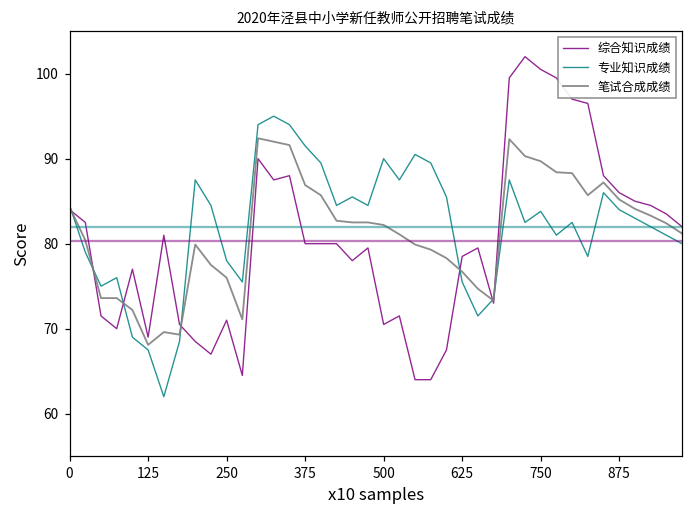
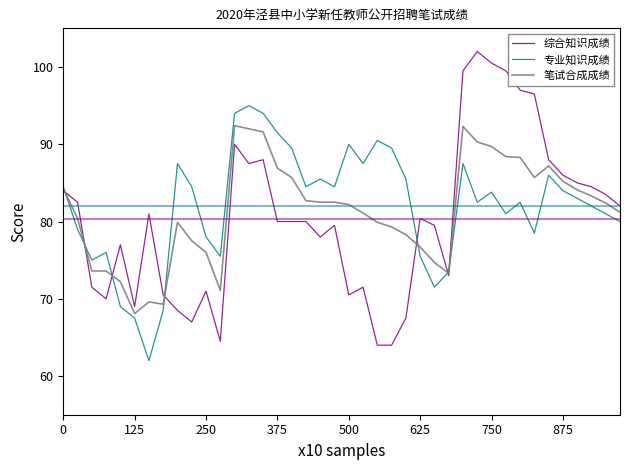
  {
    "综合知识成绩": {
      "125": 69,
      "250": 71,
      "375": 80,
      "500": 71,
-     "625": 79,
+     "625": 80,
      "750": 101,
      "875": 86
    },
    "专业知识成绩": {
      "125": 68,
      "250": 78,
      "375": 92,
      "500": 90,
      "625": 76,
      "750": 84,
      "875": 84
    },
    "笔试合成成绩": {
      "125": 68,
      "250": 76,
      "375": 87,
      "500": 82,
      "625": 77,
      "750": 90,
      "875": 85
    }
  }
